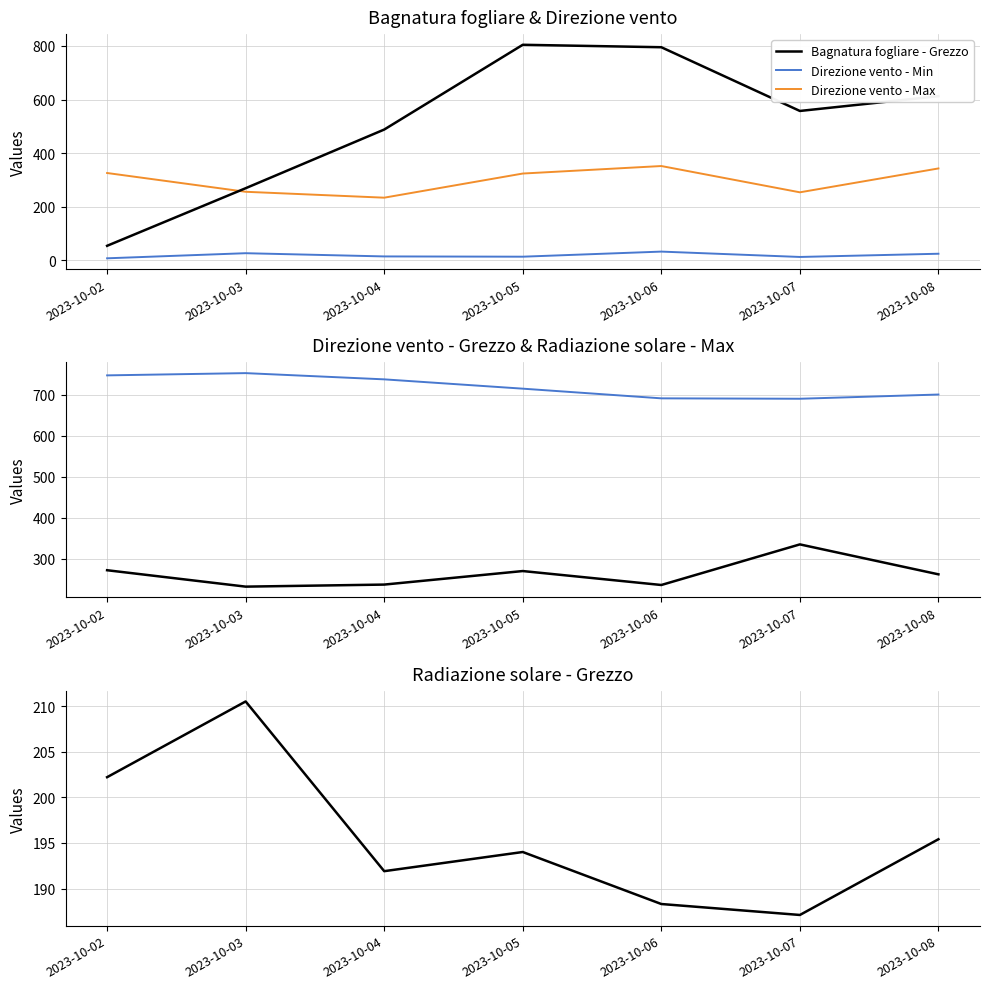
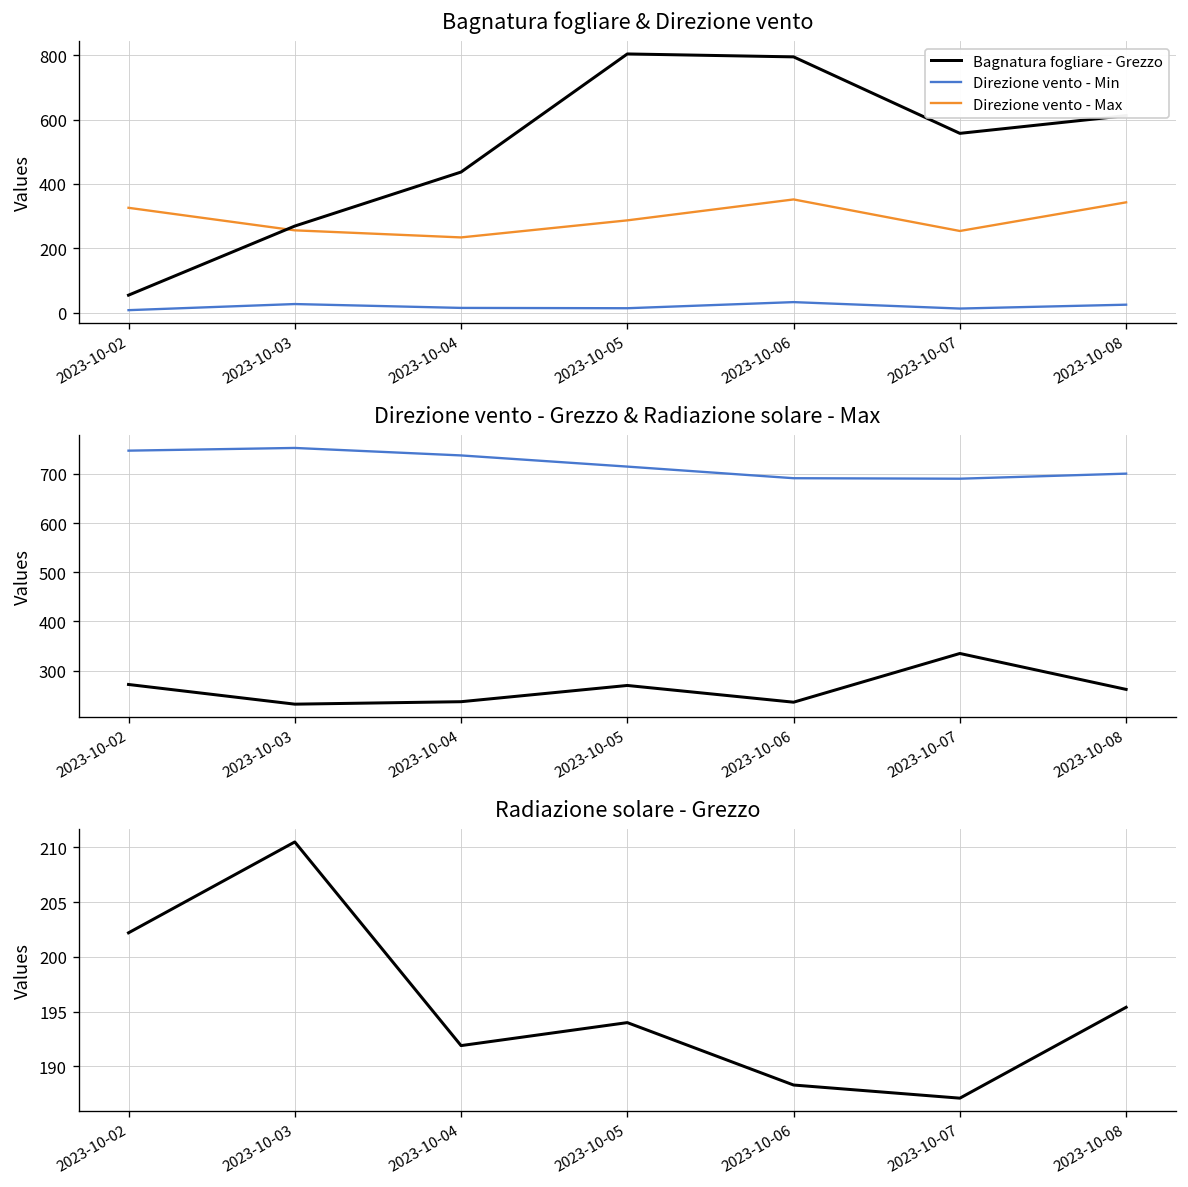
  {
    "Bagnatura fogliare & Direzione vento": {
      "Bagnatura fogliare - Grezzo": {
        "2023-10-02": 50,
        "2023-10-03": 270,
-       "2023-10-04": 490,
+       "2023-10-04": 440,
        "2023-10-05": 800,
        "2023-10-06": 790,
        "2023-10-07": 560
      },
      "Direzione vento - Min": {
        "2023-10-02": 10,
        "2023-10-03": 30,
        "2023-10-04": 20,
        "2023-10-05": 10,
        "2023-10-06": 30,
        "2023-10-07": 10,
        "2023-10-08": 30
      },
      "Direzione vento - Max": {
        "2023-10-02": 330,
        "2023-10-03": 260,
        "2023-10-04": 230,
-       "2023-10-05": 320,
+       "2023-10-05": 290,
        "2023-10-06": 350,
        "2023-10-07": 250,
        "2023-10-08": 340
      }
    },
    "Radiazione solare - Grezzo": {
      "2023-10-02": 202,
      "2023-10-03": 211,
      "2023-10-04": 192,
      "2023-10-05": 194,
      "2023-10-06": 188,
      "2023-10-07": 187,
      "2023-10-08": 195
    }
  }
